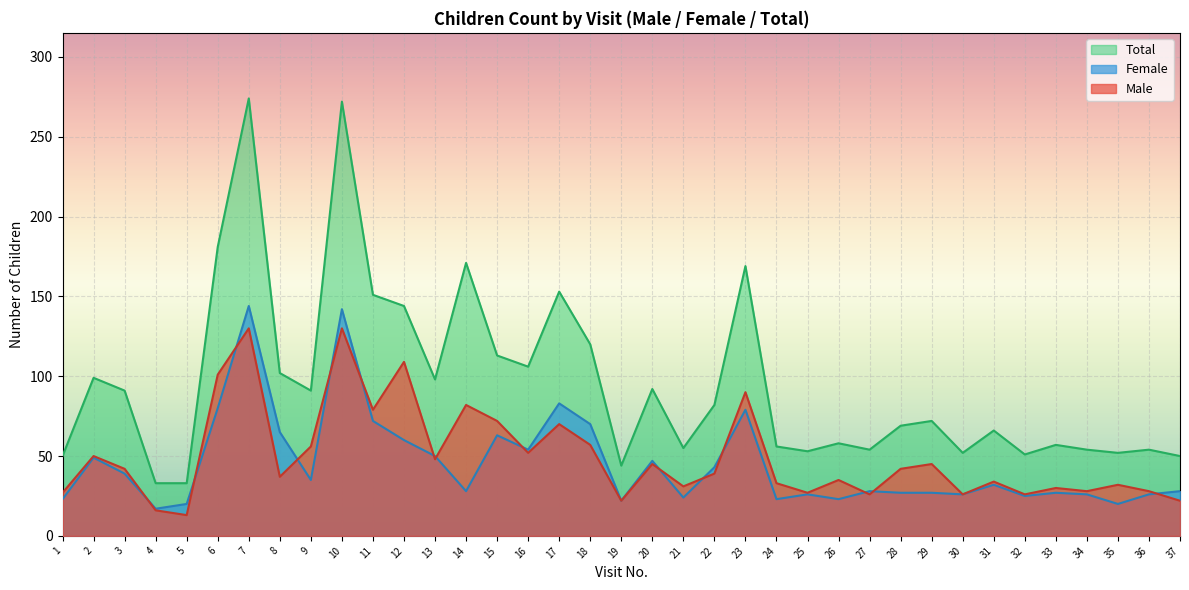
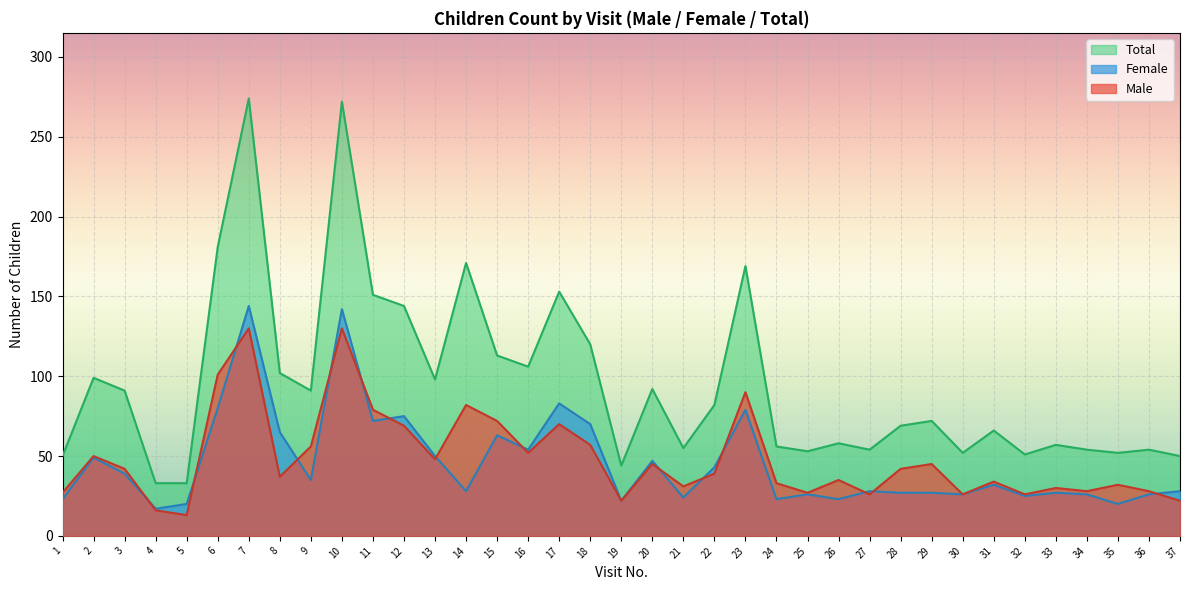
  {
    "Total": {
      "1": 50,
      "2": 99,
      "3": 91,
      "4": 33,
      "5": 33,
      "6": 181,
      "7": 274,
      "8": 102,
      "9": 91,
      "10": 272,
      "11": 151,
      "12": 144,
      "13": 98,
      "14": 171,
      "15": 113,
      "16": 106,
      "17": 153,
      "18": 120,
      "19": 44,
      "20": 92,
      "21": 55,
      "22": 82,
      "23": 169,
      "24": 56,
      "25": 53,
      "26": 58,
      "27": 54,
      "28": 69,
      "29": 72,
      "30": 52,
      "31": 66,
      "32": 51,
      "33": 57,
      "34": 54,
      "35": 52,
      "36": 54,
      "37": 50
    },
    "Female": {
      "1": 23,
      "3": 39,
      "5": 20,
      "6": 80,
      "7": 144,
      "8": 65,
      "9": 35,
      "10": 142,
      "11": 72,
-     "12": 60,
+     "12": 75,
      "13": 50,
      "14": 28,
      "15": 63,
      "16": 54,
      "17": 83,
      "18": 70,
      "20": 47,
      "21": 24,
      "22": 43,
      "23": 79,
      "24": 23,
      "26": 23,
      "27": 28,
      "28": 27,
      "29": 27,
      "31": 32,
      "33": 27,
      "34": 26,
      "35": 20,
      "36": 26,
      "37": 28
    },
    "Male": {
      "1": 27,
      "3": 42,
      "5": 13,
      "6": 101,
      "7": 130,
      "8": 37,
      "9": 56,
      "10": 130,
      "11": 79,
-     "12": 109,
+     "12": 69,
      "13": 48,
      "14": 82,
      "15": 72,
      "16": 52,
      "17": 70,
      "18": 57,
      "20": 45,
      "21": 31,
      "22": 39,
      "23": 90,
      "24": 33,
      "26": 35,
      "27": 26,
      "28": 42,
      "29": 45,
      "31": 34,
      "33": 30,
      "34": 28,
      "35": 32,
      "36": 28,
      "37": 22
    }
  }
